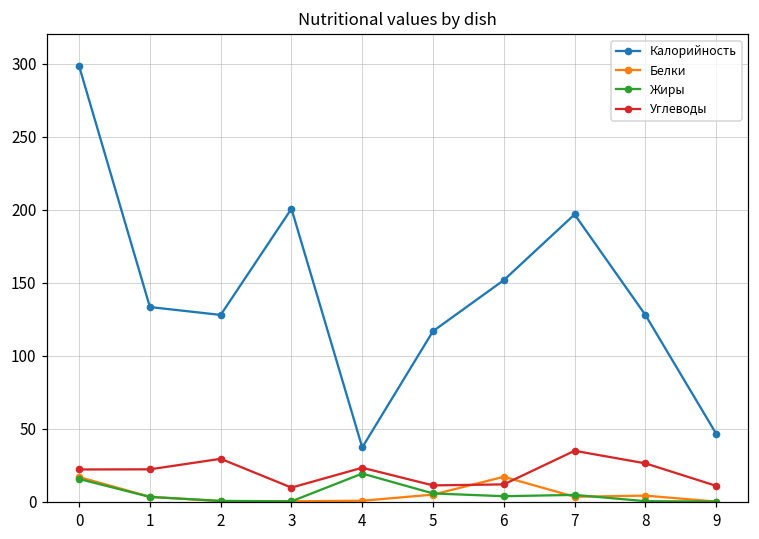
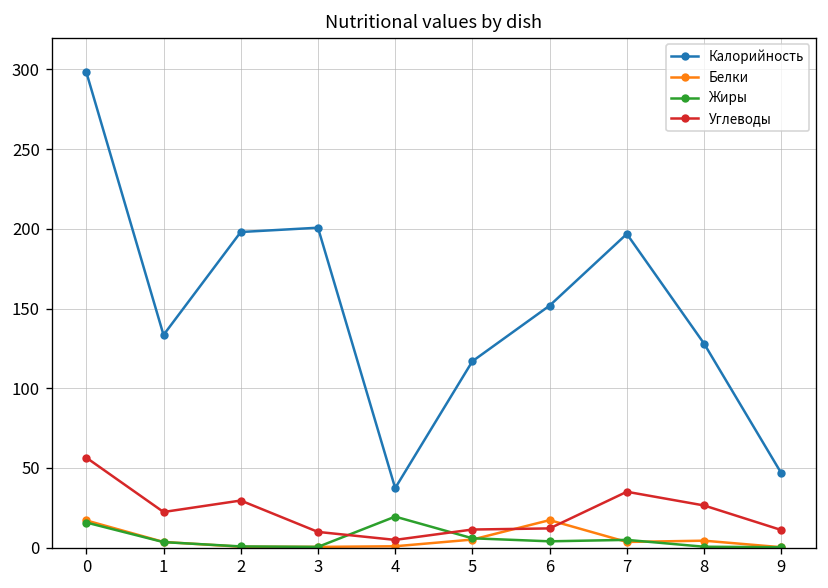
  {
    "Калорийность": {
      "0": 298,
      "1": 133,
-     "2": 128,
+     "2": 198,
      "3": 201,
      "4": 37,
      "5": 117,
      "6": 152,
      "7": 197,
      "8": 128,
      "9": 47
    },
    "Белки": {
      "4": 1,
      "6": 17,
      "8": 4
    },
    "Жиры": {
      "4": 19,
      "6": 4,
      "8": 1
    },
    "Углеводы": {
-     "0": 22,
+     "0": 56,
      "1": 22,
      "2": 30,
      "3": 10,
-     "4": 23,
+     "4": 5,
      "5": 11,
      "6": 12,
      "7": 35,
      "8": 26,
      "9": 11
    }
  }
